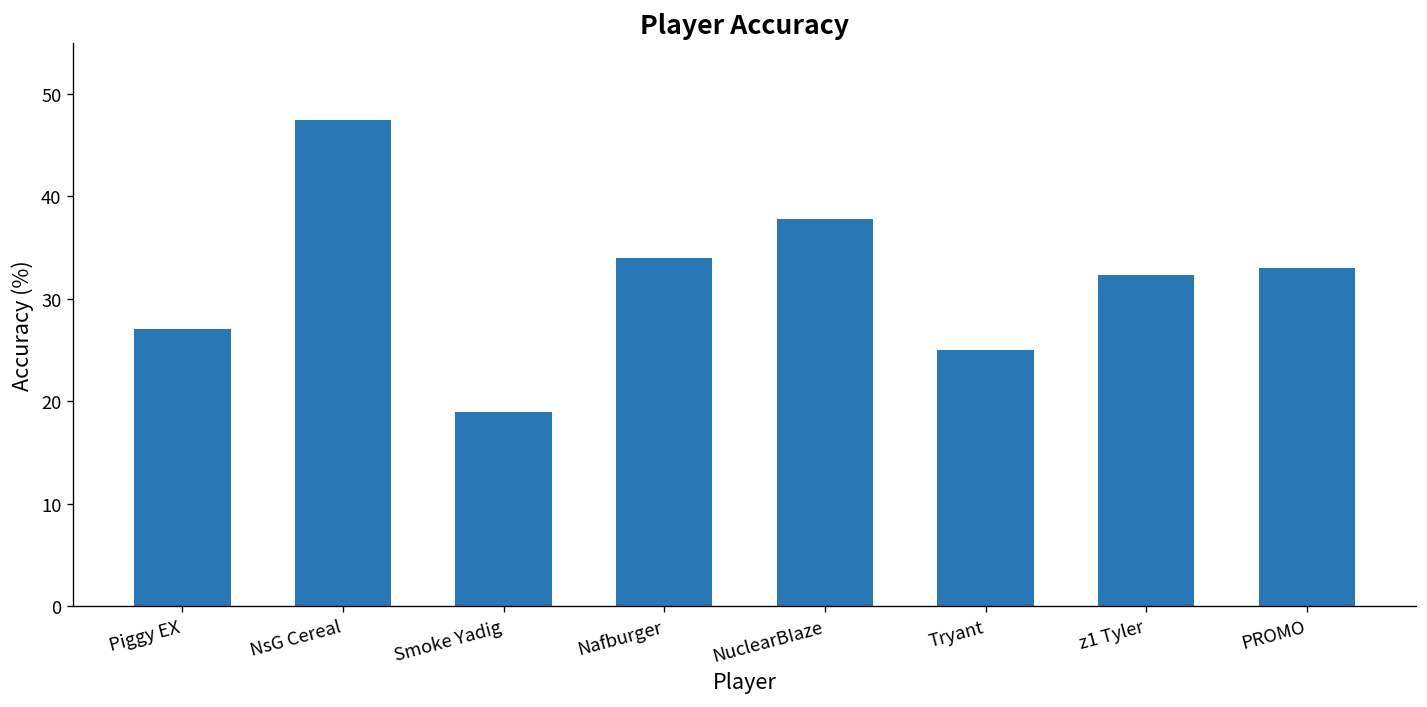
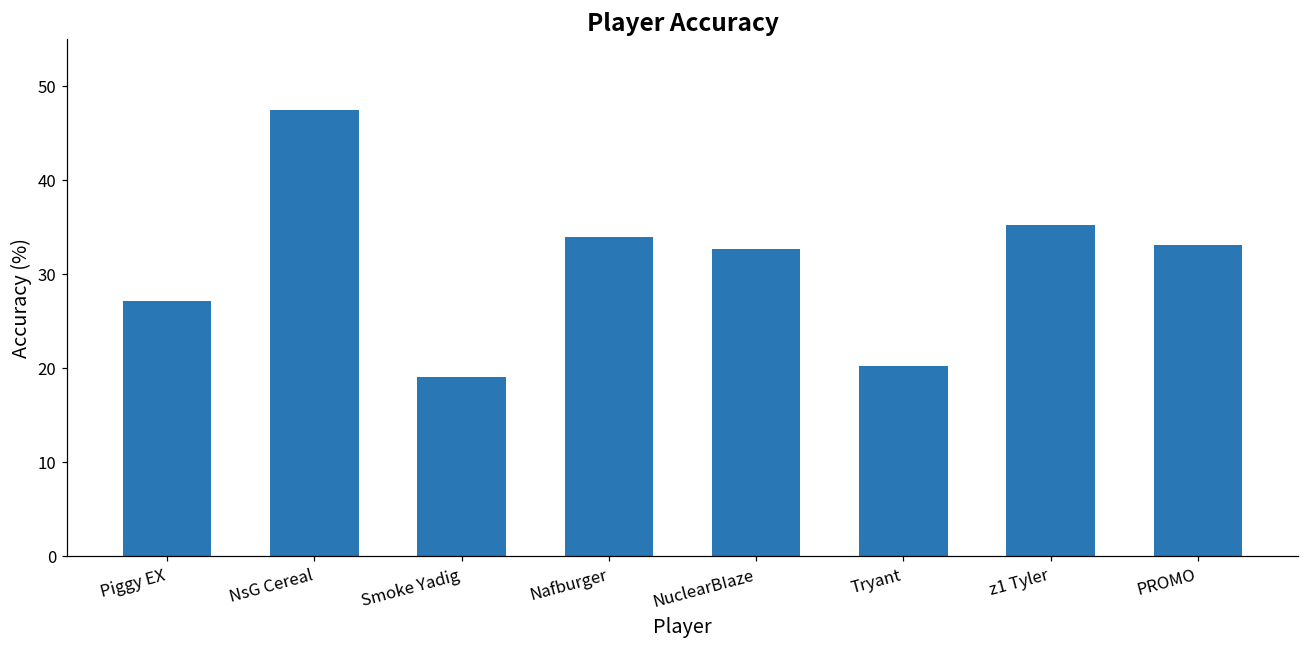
  {
    "Piggy EX": 27,
    "NsG Cereal": 47,
    "Smoke Yadig": 19,
    "Nafburger": 34,
-   "NuclearBIaze": 38,
-   "Tryant": 25,
-   "z1 Tyler": 32,
+   "NuclearBIaze": 33,
+   "Tryant": 20,
+   "z1 Tyler": 35,
    "PROMO": 33
  }
